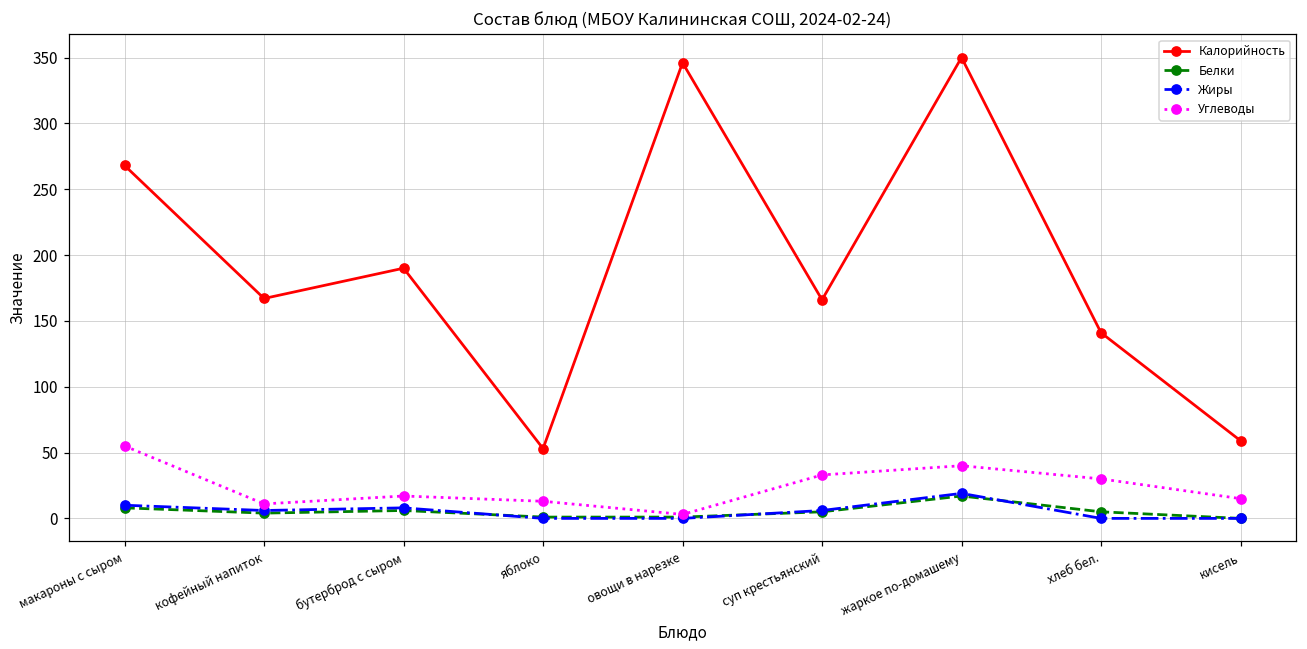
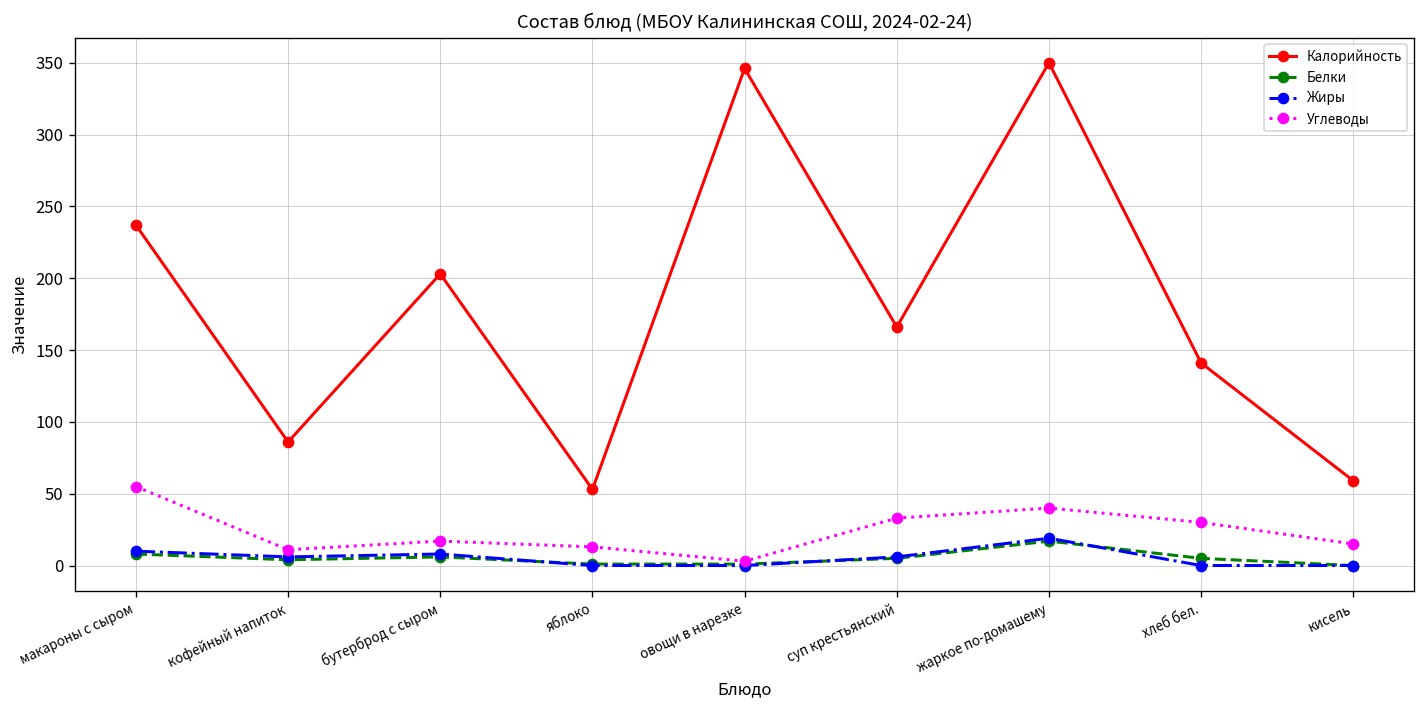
  {
    "Калорийность": {
-     "макароны с сыром": 268,
-     "кофейный напиток": 167,
-     "бутерброд с сыром": 190,
+     "макароны с сыром": 237,
+     "кофейный напиток": 86,
+     "бутерброд с сыром": 203,
      "яблоко": 53,
      "овощи в нарезке": 346,
      "суп крестьянский": 166,
      "жаркое по-домашему": 350,
      "хлеб бел.": 141,
      "кисель": 59
    },
    "Белки": {
      "хлеб бел.": 5
    },
    "Жиры": {
      "хлеб бел.": 0
    },
    "Углеводы": {
      "макароны с сыром": 55,
      "кофейный напиток": 11,
      "бутерброд с сыром": 17,
      "яблоко": 13,
      "суп крестьянский": 33,
      "жаркое по-домашему": 40,
      "хлеб бел.": 30,
      "кисель": 15
    }
  }
